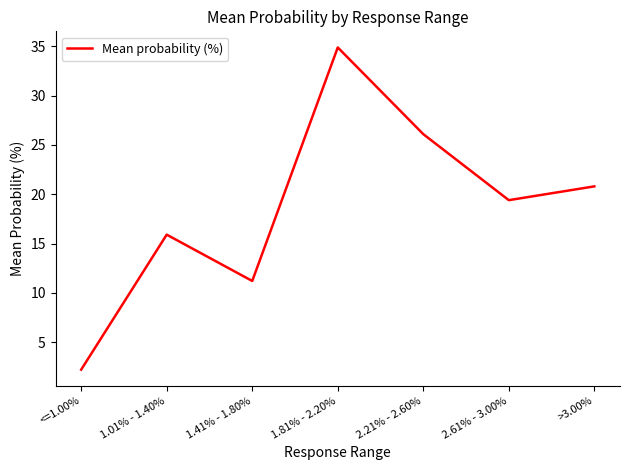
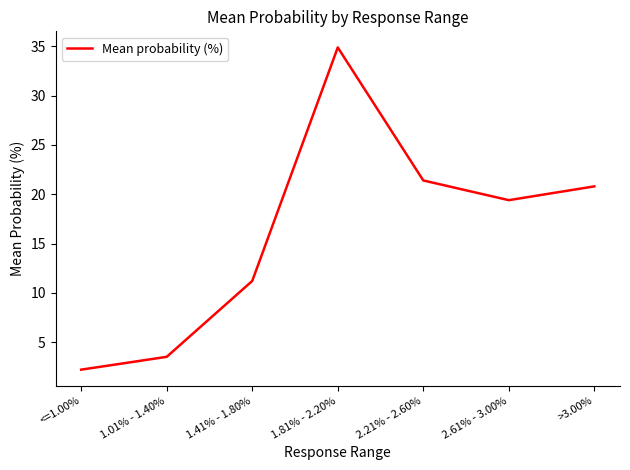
  {
    "<=1.00%": 2,
-   "1.01% - 1.40%": 16,
+   "1.01% - 1.40%": 4,
    "1.41% - 1.80%": 11,
    "1.81% - 2.20%": 35,
-   "2.21% - 2.60%": 26,
+   "2.21% - 2.60%": 21,
    "2.61% - 3.00%": 19,
    ">3.00%": 21
  }
